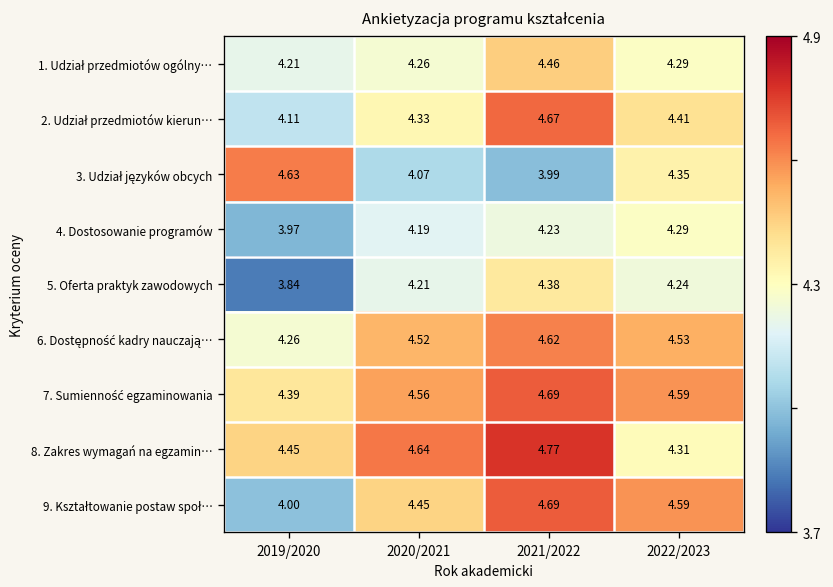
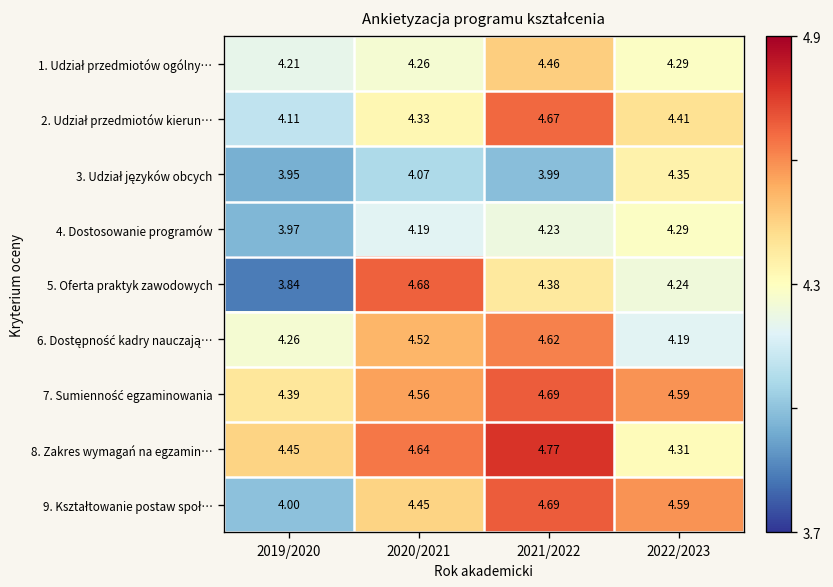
  {
    "1. Udział przedmiotów ogólny…": {
      "2019/2020": 4.21,
      "2020/2021": 4.26,
      "2021/2022": 4.46,
      "2022/2023": 4.29
    },
    "2. Udział przedmiotów kierun…": {
      "2019/2020": 4.11,
      "2020/2021": 4.33,
      "2021/2022": 4.67,
      "2022/2023": 4.41
    },
    "3. Udział języków obcych": {
-     "2019/2020": 4.63,
+     "2019/2020": 3.95,
      "2020/2021": 4.07,
      "2021/2022": 3.99,
      "2022/2023": 4.35
    },
    "4. Dostosowanie programów": {
      "2019/2020": 3.97,
      "2020/2021": 4.19,
      "2021/2022": 4.23,
      "2022/2023": 4.29
    },
    "5. Oferta praktyk zawodowych": {
      "2019/2020": 3.84,
-     "2020/2021": 4.21,
+     "2020/2021": 4.68,
      "2021/2022": 4.38,
      "2022/2023": 4.24
    },
    "6. Dostępność kadry nauczają…": {
      "2019/2020": 4.26,
      "2020/2021": 4.52,
      "2021/2022": 4.62,
-     "2022/2023": 4.53
+     "2022/2023": 4.19
    },
    "7. Sumienność egzaminowania": {
      "2019/2020": 4.39,
      "2020/2021": 4.56,
      "2021/2022": 4.69,
      "2022/2023": 4.59
    },
    "8. Zakres wymagań na egzamin…": {
      "2019/2020": 4.45,
      "2020/2021": 4.64,
      "2021/2022": 4.77,
      "2022/2023": 4.31
    },
    "9. Kształtowanie postaw społ…": {
      "2019/2020": 4.00,
      "2020/2021": 4.45,
      "2021/2022": 4.69,
      "2022/2023": 4.59
    }
  }
